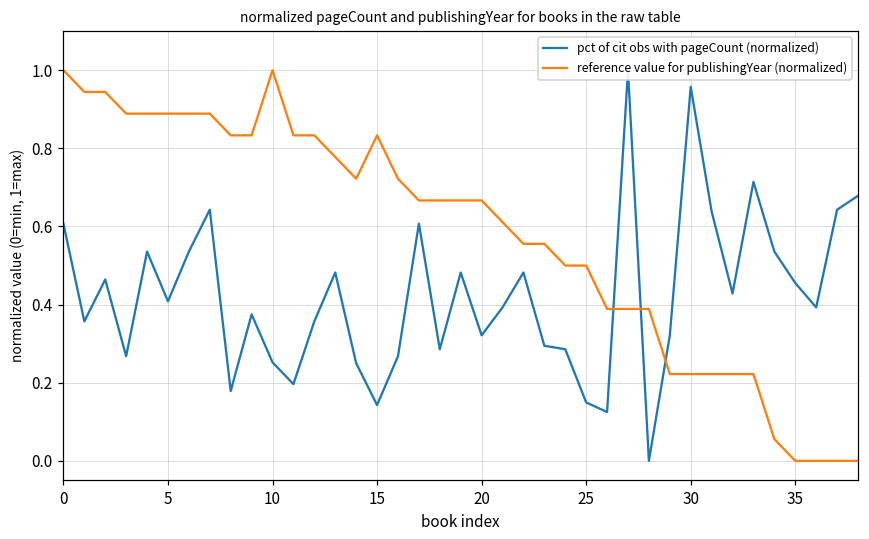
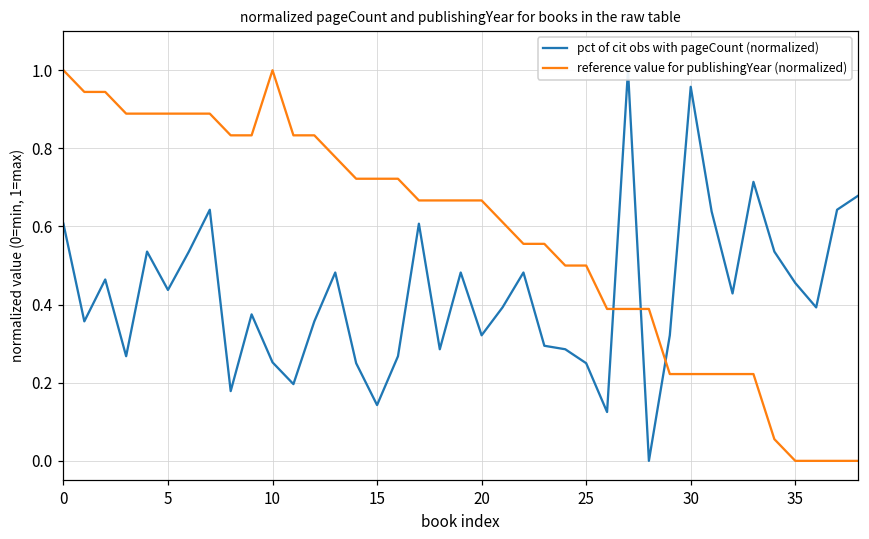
  {
    "pct of cit obs with pageCount (normalized)": {
      "0": 0.61,
-     "5": 0.41,
+     "5": 0.44,
      "10": 0.25,
      "15": 0.14,
      "20": 0.32,
-     "25": 0.15,
+     "25": 0.25,
      "30": 0.96,
      "35": 0.46
    },
    "reference value for publishingYear (normalized)": {
      "0": 1.00,
      "5": 0.89,
      "10": 1.00,
-     "15": 0.83,
+     "15": 0.72,
      "20": 0.67,
      "25": 0.50,
      "30": 0.22,
      "35": 0.00
    }
  }
